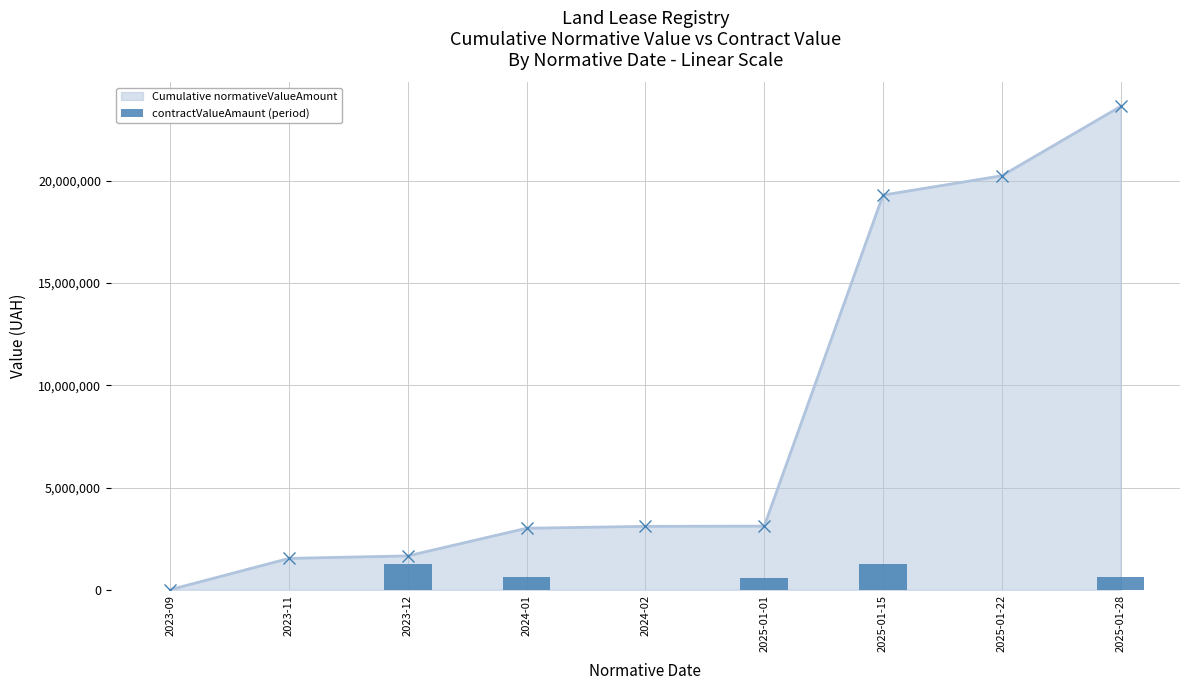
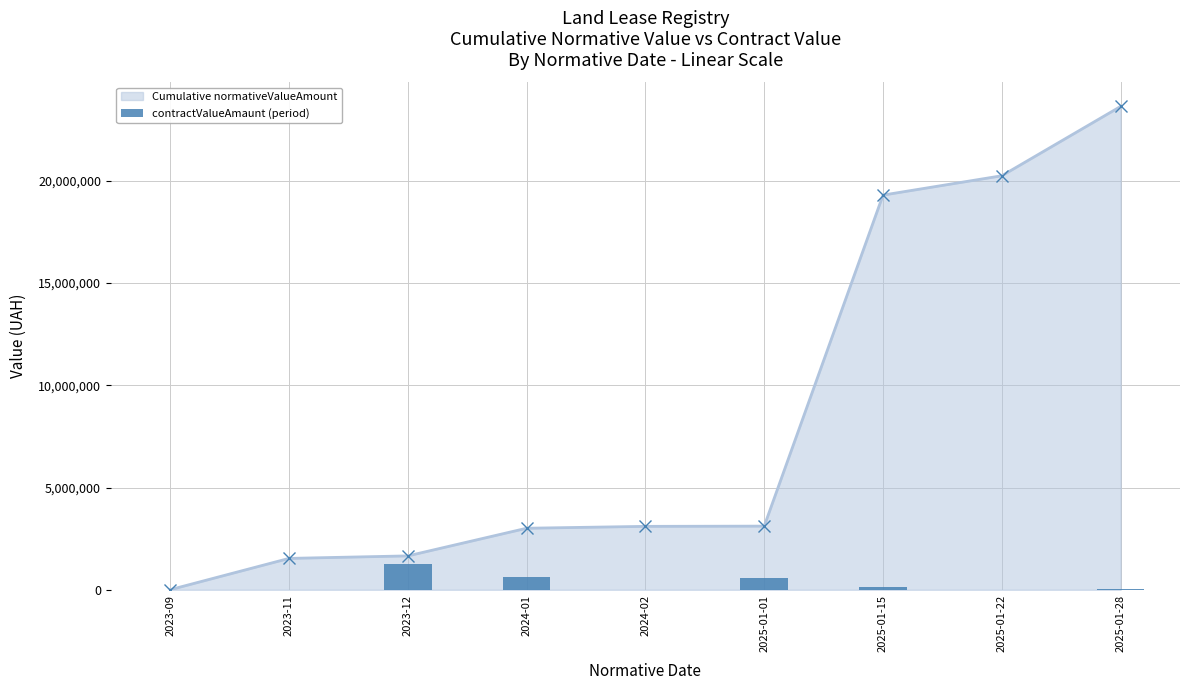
  {
    "Cumulative normativeValueAmount": {
      "2023-09": "0",
      "2023-11": "1,500,000",
      "2023-12": "1,700,000",
      "2024-01": "3,000,000",
      "2024-02": "3,100,000",
      "2025-01-01": "3,100,000",
      "2025-01-15": "19,300,000",
      "2025-01-22": "20,200,000",
      "2025-01-28": "23,600,000"
    },
    "contractValueAmaunt (period)": {
      "2023-12": "1,300,000",
      "2024-01": "600,000",
      "2024-02": "0",
      "2025-01-01": "600,000",
-     "2025-01-15": "1,200,000",
+     "2025-01-15": "100,000",
      "2025-01-22": "0",
-     "2025-01-28": "600,000"
+     "2025-01-28": "0"
    }
  }
